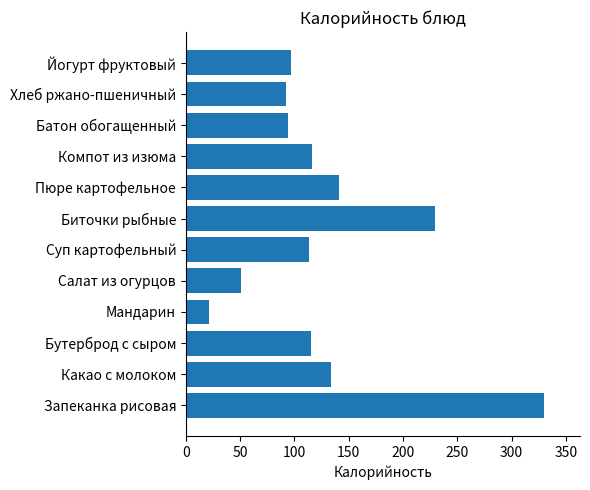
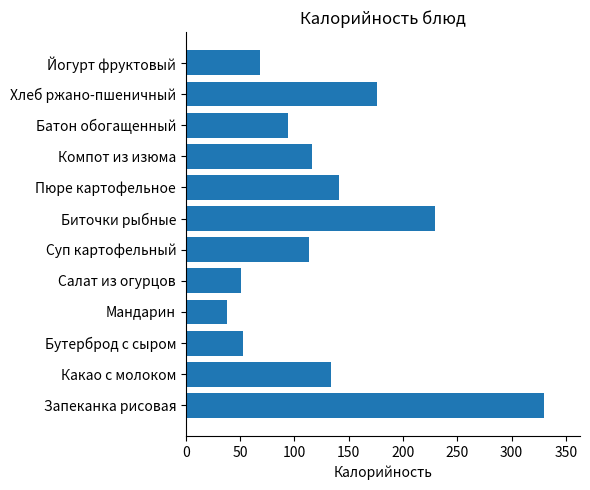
  {
-   "Йогурт фруктовый": 97,
-   "Хлеб ржано-пшеничный": 92,
+   "Йогурт фруктовый": 68,
+   "Хлеб ржано-пшеничный": 176,
    "Батон обогащенный": 94,
    "Компот из изюма": 116,
    "Пюре картофельное": 141,
    "Биточки рыбные": 229,
    "Суп картофельный": 113,
    "Салат из огурцов": 51,
-   "Мандарин": 21,
-   "Бутерброд с сыром": 115,
+   "Мандарин": 38,
+   "Бутерброд с сыром": 53,
    "Какао с молоком": 134,
    "Запеканка рисовая": 330
  }
